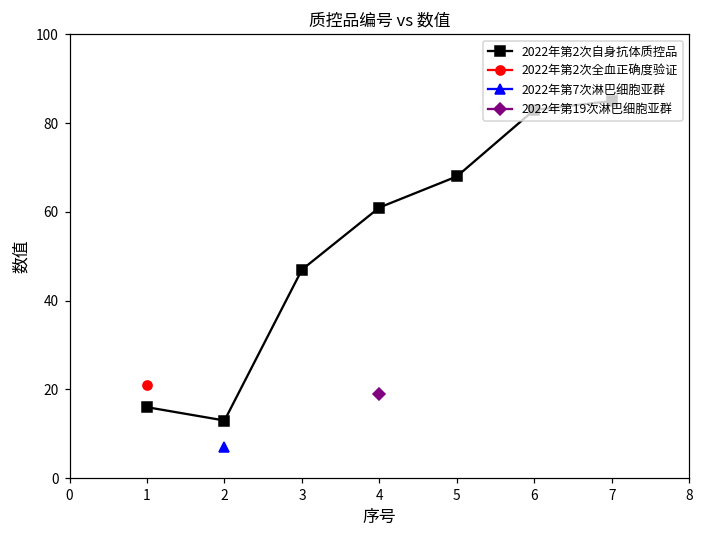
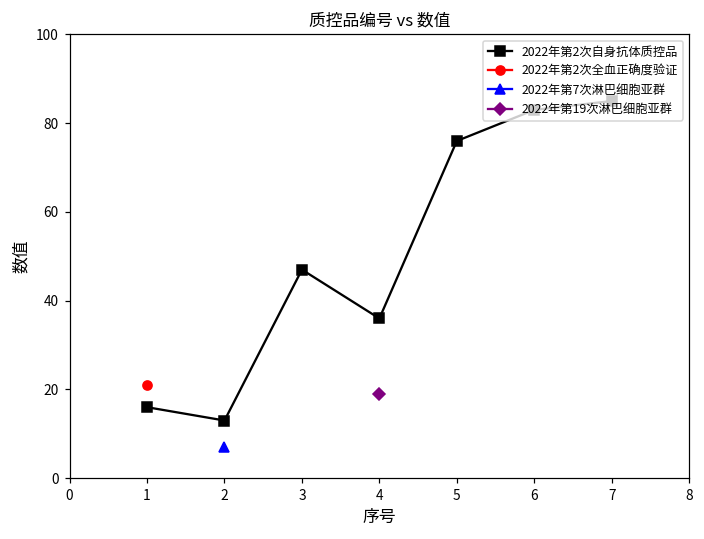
  {
    "2022年第2次自身抗体质控品": {
      "1": 16,
      "2": 13,
      "3": 47,
-     "4": 61,
-     "5": 68
+     "4": 36,
+     "5": 76
    },
    "2022年第2次全血正确度验证": {
      "1": 21
    },
    "2022年第7次淋巴细胞亚群": {
      "2": 7
    },
    "2022年第19次淋巴细胞亚群": {
      "4": 19
    }
  }
